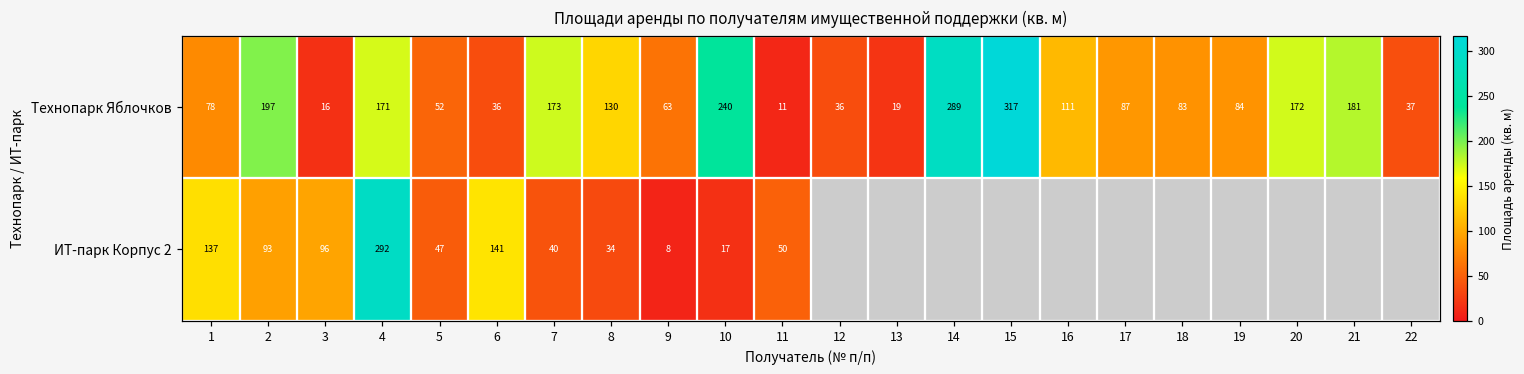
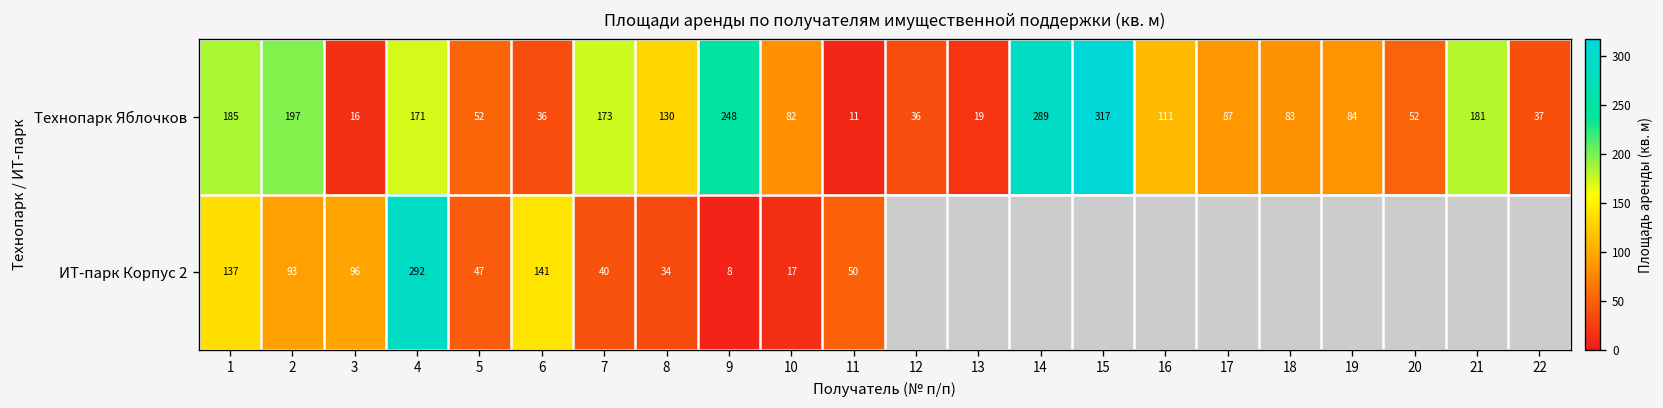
  {
    "Технопарк Яблочков": {
-     "1": 78,
+     "1": 185,
      "2": 197,
      "3": 16,
      "4": 171,
      "5": 52,
      "6": 36,
      "7": 173,
      "8": 130,
-     "9": 63,
-     "10": 240,
+     "9": 248,
+     "10": 82,
      "11": 11,
      "12": 36,
      "13": 19,
      "14": 289,
      "15": 317,
      "16": 111,
      "17": 87,
      "18": 83,
      "19": 84,
-     "20": 172,
+     "20": 52,
      "21": 181,
      "22": 37
    },
    "ИТ-парк Корпус 2": {
      "1": 137,
      "2": 93,
      "3": 96,
      "4": 292,
      "5": 47,
      "6": 141,
      "7": 40,
      "8": 34,
      "9": 8,
      "10": 17,
      "11": 50
    }
  }
